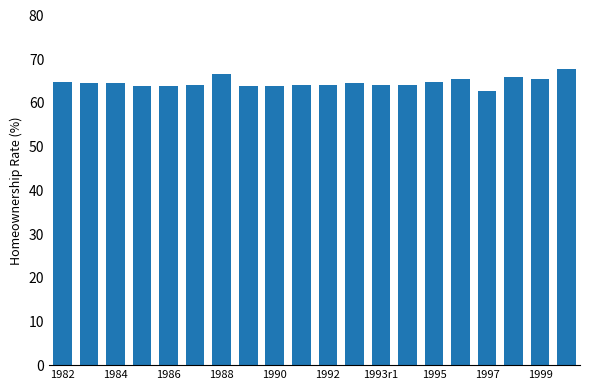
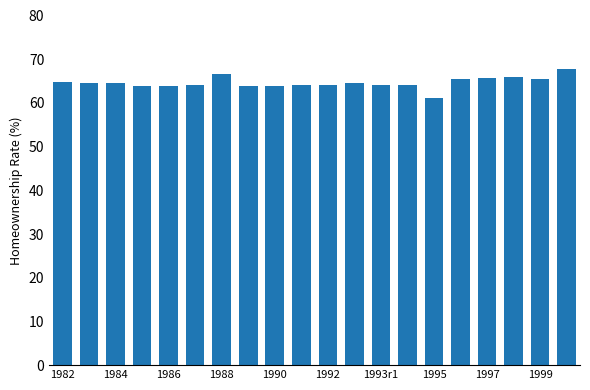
  {
    "1982": 65,
    "1984": 65,
    "1986": 64,
    "1988": 67,
    "1990": 64,
    "1992": 64,
    "1993r1": 64,
-   "1995": 65,
-   "1997": 63,
+   "1995": 61,
+   "1997": 66,
    "1999": 65
  }
